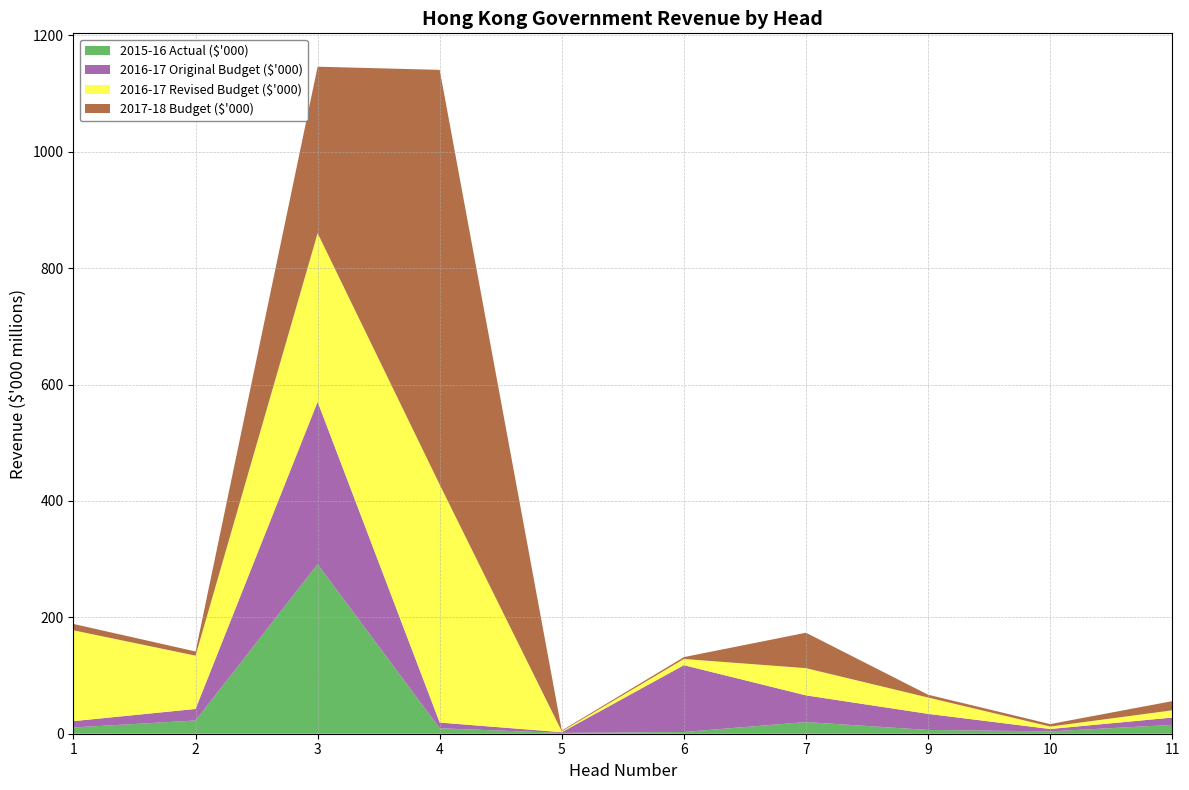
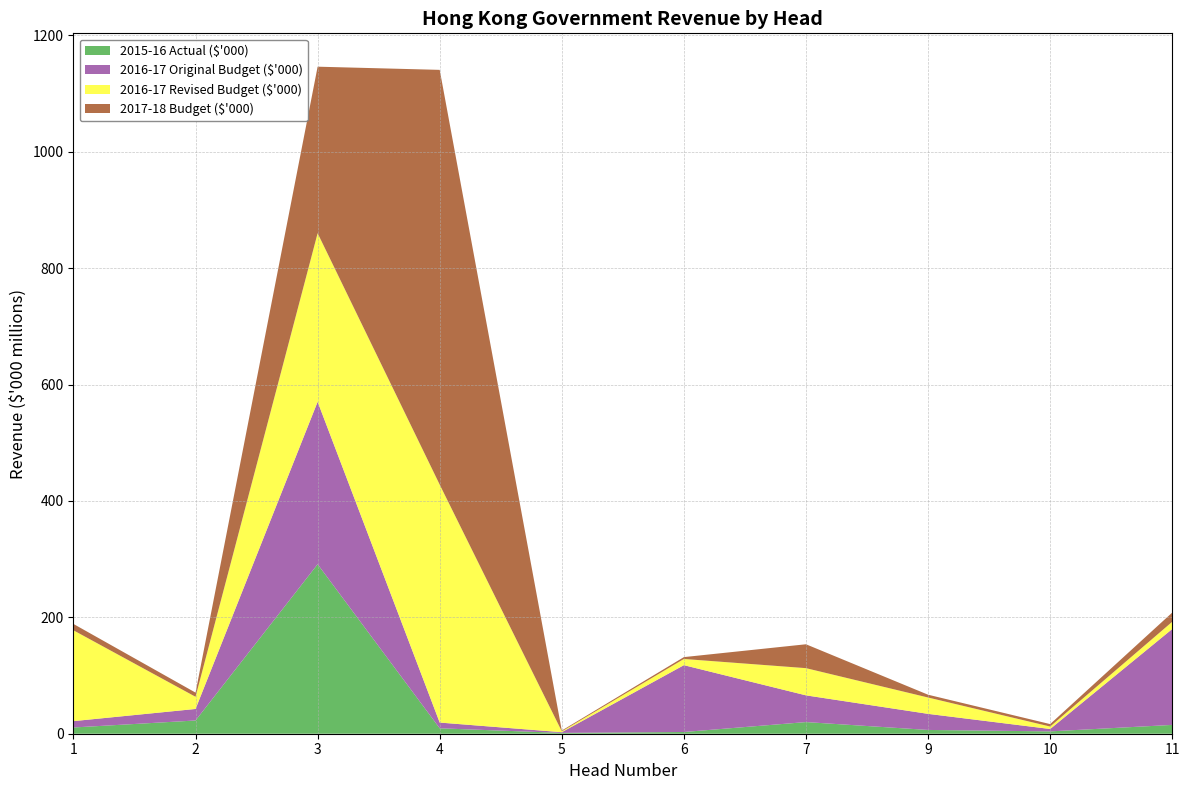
  {
    "2015-16 Actual ($'000)": {
      "1": 10,
      "2": 20,
      "3": 290,
      "4": 10,
      "7": 20,
      "9": 10,
      "11": 20
    },
    "2016-17 Original Budget ($'000)": {
      "1": 10,
      "2": 20,
      "3": 280,
      "4": 10,
      "6": 110,
      "7": 50,
      "9": 30,
-     "11": 10
+     "11": 160
    },
    "2016-17 Revised Budget ($'000)": {
      "1": 160,
-     "2": 90,
+     "2": 20,
      "3": 290,
      "4": 410,
      "7": 50,
      "9": 30,
      "11": 10
    },
    "2017-18 Budget ($'000)": {
      "1": 10,
      "2": 10,
      "3": 290,
      "4": 710,
-     "7": 60,
+     "7": 40,
      "9": 0,
      "11": 20
    }
  }
